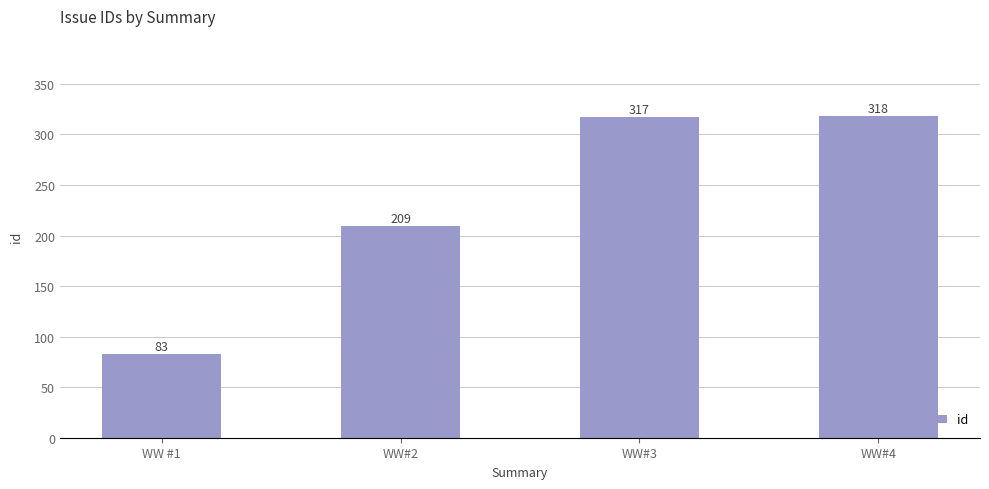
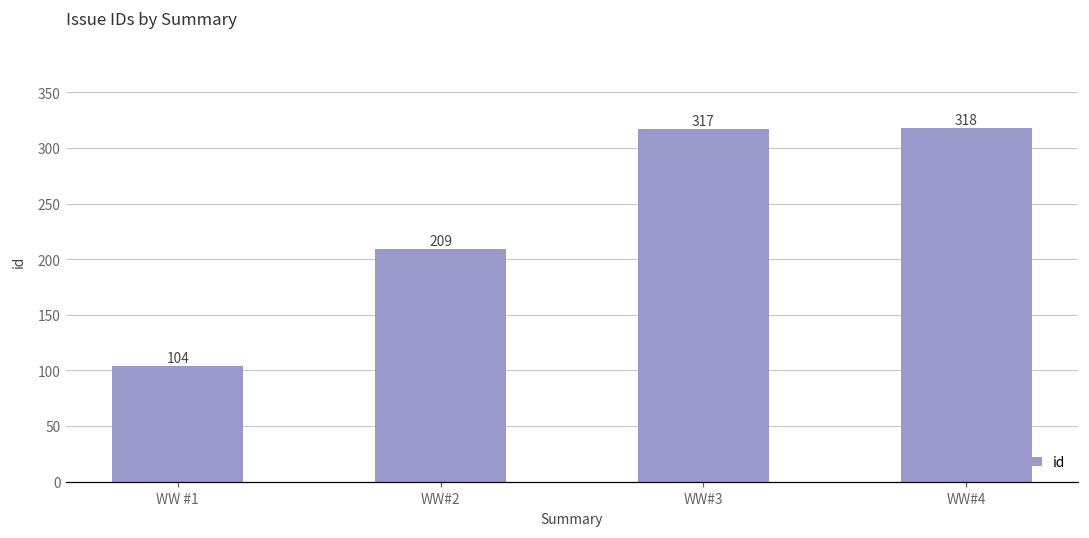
  {
-   "WW #1": 83,
+   "WW #1": 104,
    "WW#2": 209,
    "WW#3": 317,
    "WW#4": 318
  }
